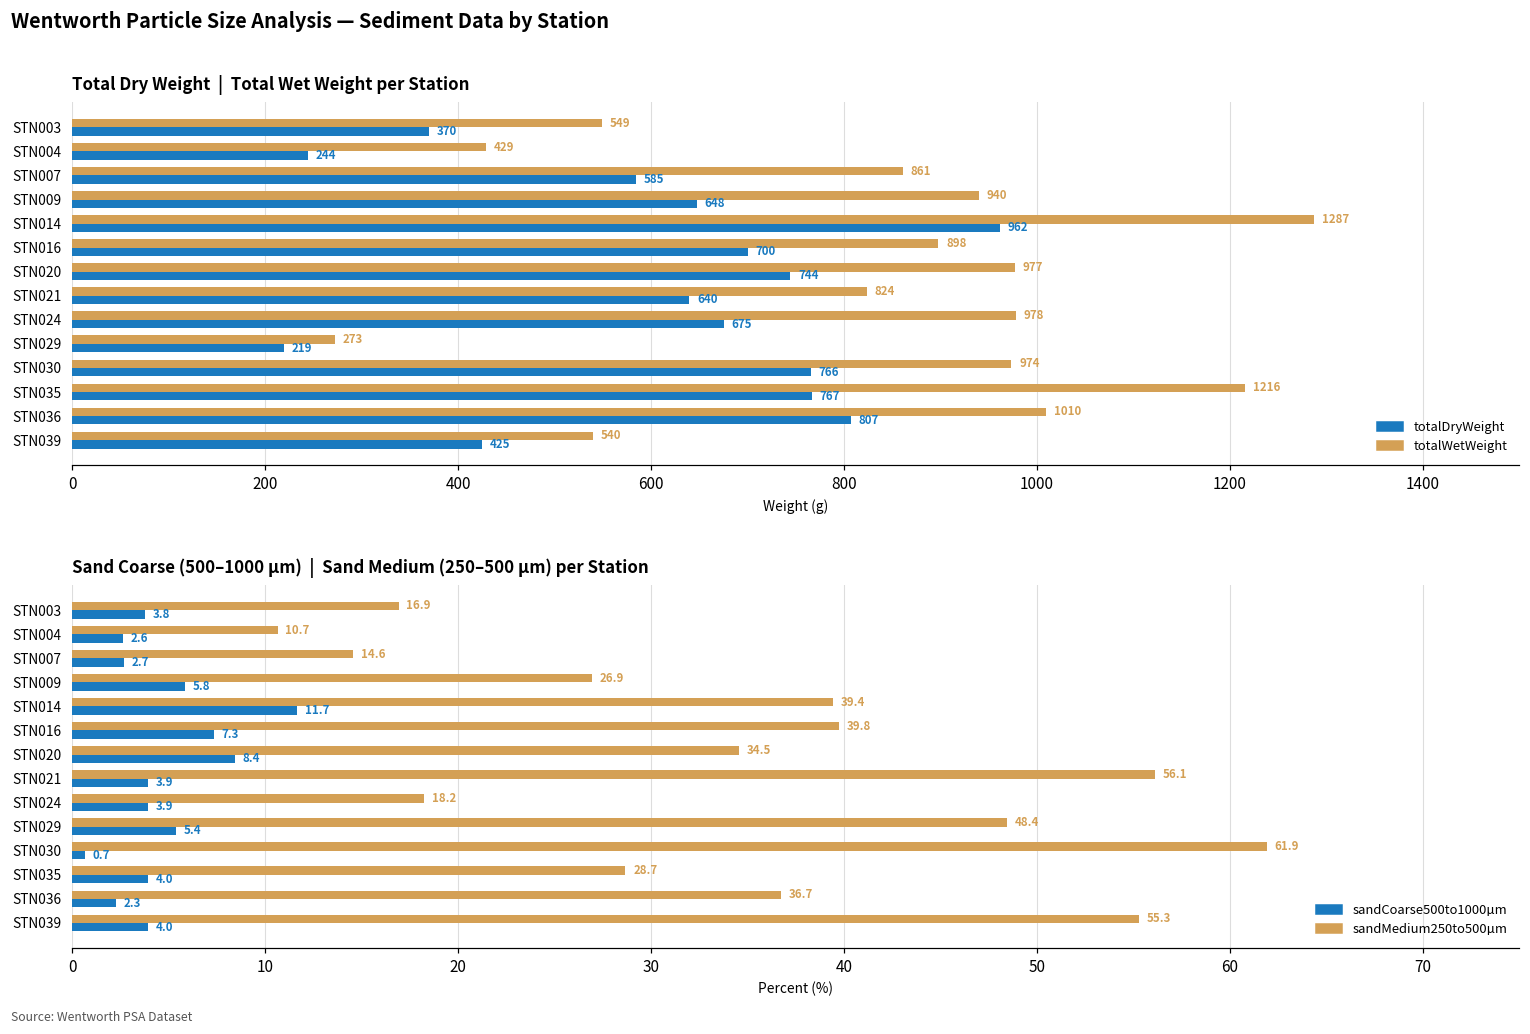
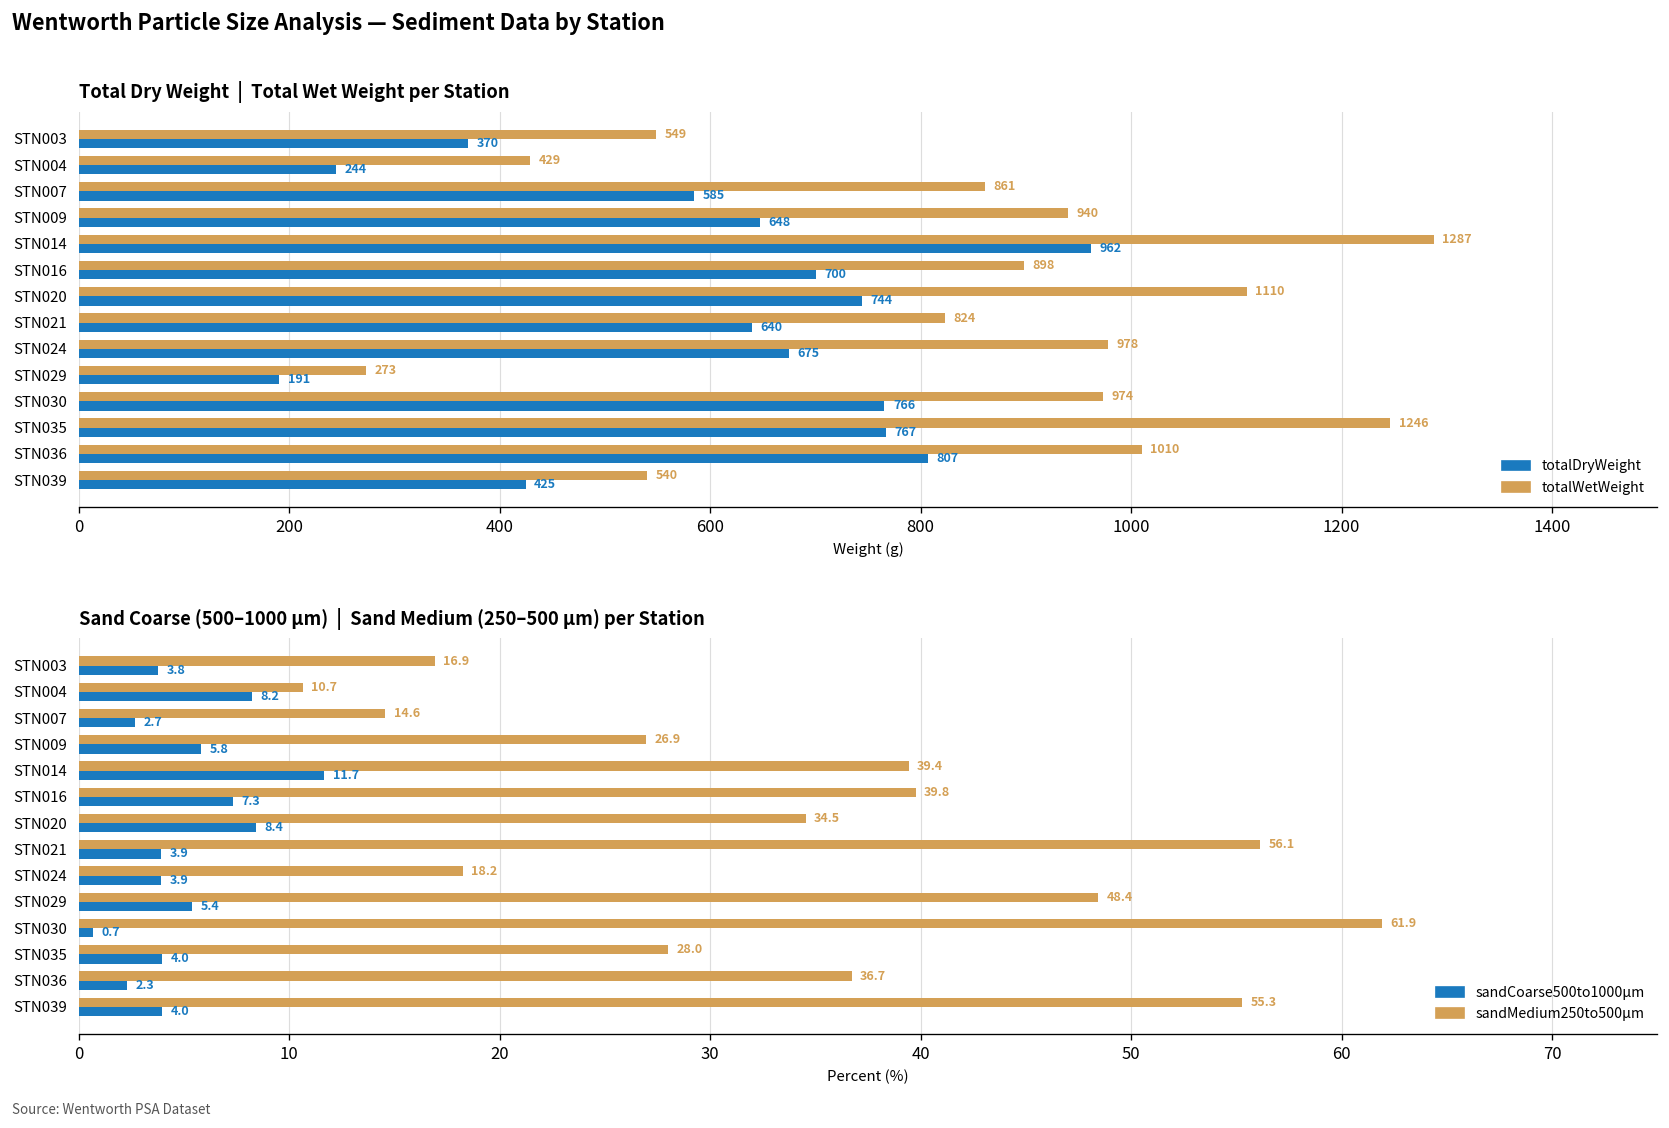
  {
    "Total Dry Weight | Total Wet Weight per Station": {
      "totalDryWeight": {
        "STN003": 370,
        "STN004": 244,
        "STN007": 585,
        "STN009": 648,
        "STN014": 962,
        "STN016": 700,
        "STN020": 744,
        "STN021": 640,
        "STN024": 675,
-       "STN029": 219,
+       "STN029": 191,
        "STN030": 766,
        "STN035": 767,
        "STN036": 807,
        "STN039": 425
      },
      "totalWetWeight": {
        "STN003": 549,
        "STN004": 429,
        "STN007": 861,
        "STN009": 940,
        "STN014": 1287,
        "STN016": 898,
-       "STN020": 977,
+       "STN020": 1110,
        "STN021": 824,
        "STN024": 978,
        "STN029": 273,
        "STN030": 974,
-       "STN035": 1216,
+       "STN035": 1246,
        "STN036": 1010,
        "STN039": 540
      }
    },
    "Sand Coarse (500–1000 µm) | Sand Medium (250–500 µm) per Station": {
      "sandCoarse500to1000µm": {
        "STN003": 3.8,
-       "STN004": 2.6,
+       "STN004": 8.2,
        "STN007": 2.7,
        "STN009": 5.8,
        "STN014": 11.7,
        "STN016": 7.3,
        "STN020": 8.4,
        "STN021": 3.9,
        "STN024": 3.9,
        "STN029": 5.4,
        "STN030": 0.7,
        "STN035": 4.0,
        "STN036": 2.3,
        "STN039": 4.0
      },
      "sandMedium250to500µm": {
        "STN003": 16.9,
        "STN004": 10.7,
        "STN007": 14.6,
        "STN009": 26.9,
        "STN014": 39.4,
        "STN016": 39.8,
        "STN020": 34.5,
        "STN021": 56.1,
        "STN024": 18.2,
        "STN029": 48.4,
        "STN030": 61.9,
-       "STN035": 28.7,
+       "STN035": 28.0,
        "STN036": 36.7,
        "STN039": 55.3
      }
    }
  }
